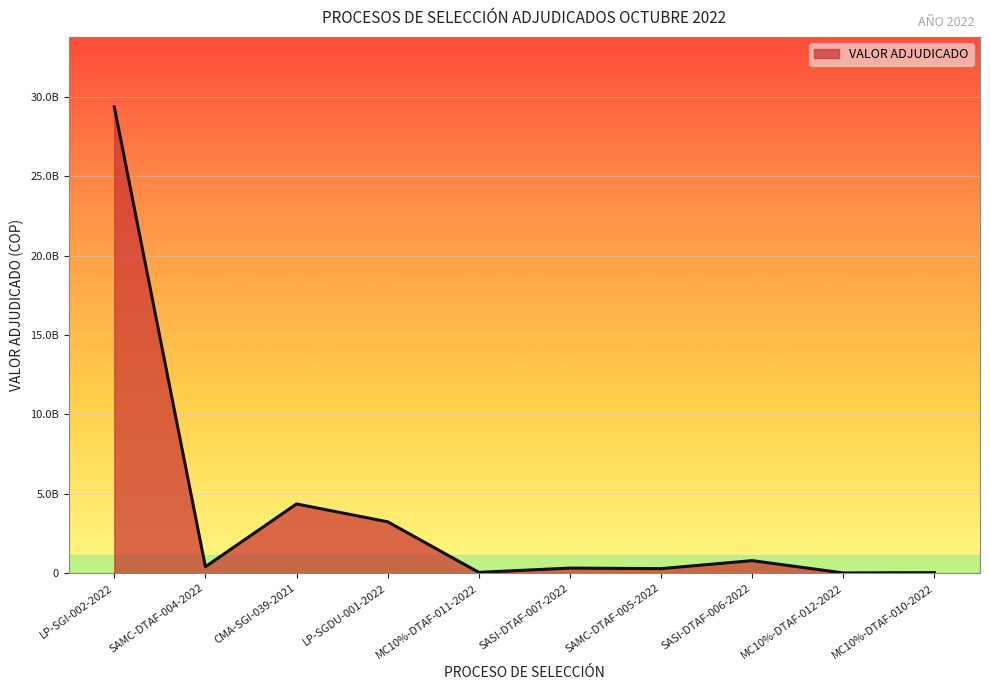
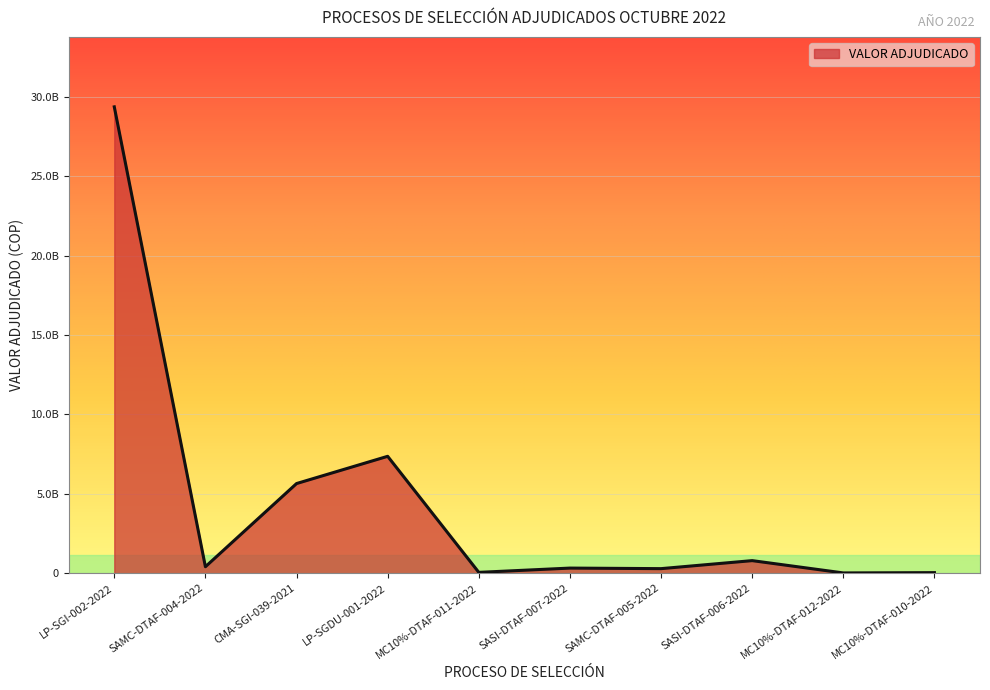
  {
    "LP-SGI-002-2022": 29400000000,
-   "CMA-SGI-039-2021": 4400000000,
-   "LP-SGDU-001-2022": 3200000000
+   "CMA-SGI-039-2021": 5600000000,
+   "LP-SGDU-001-2022": 7400000000
  }
